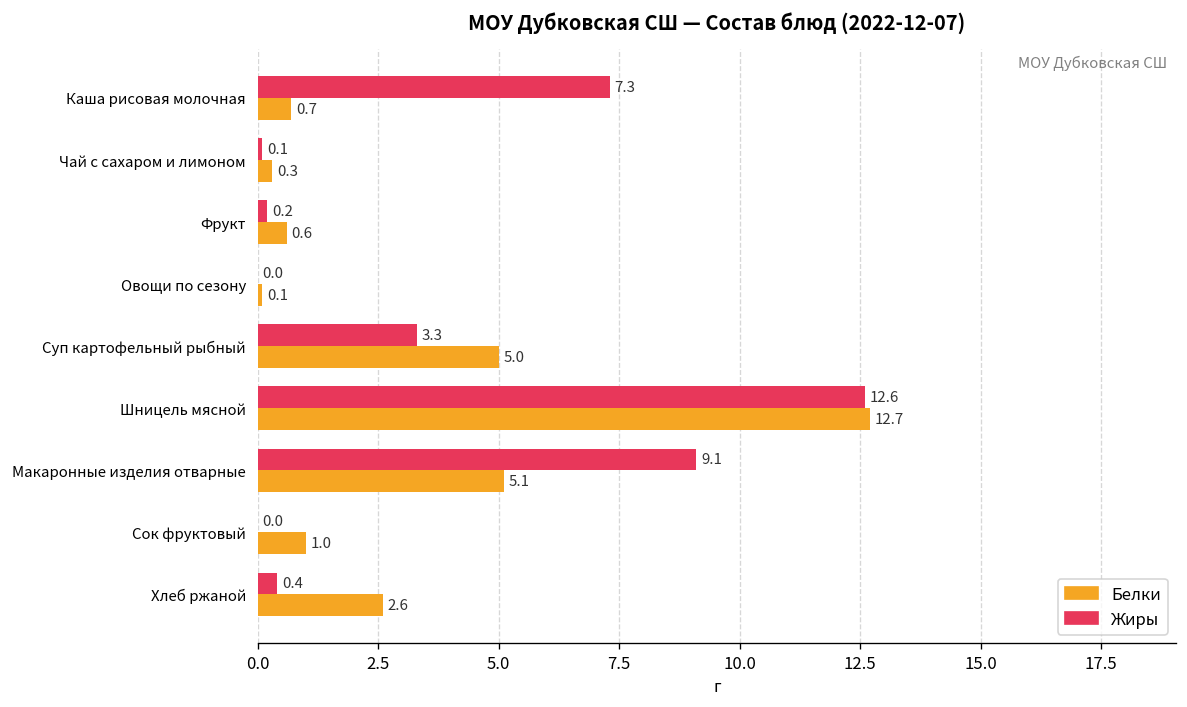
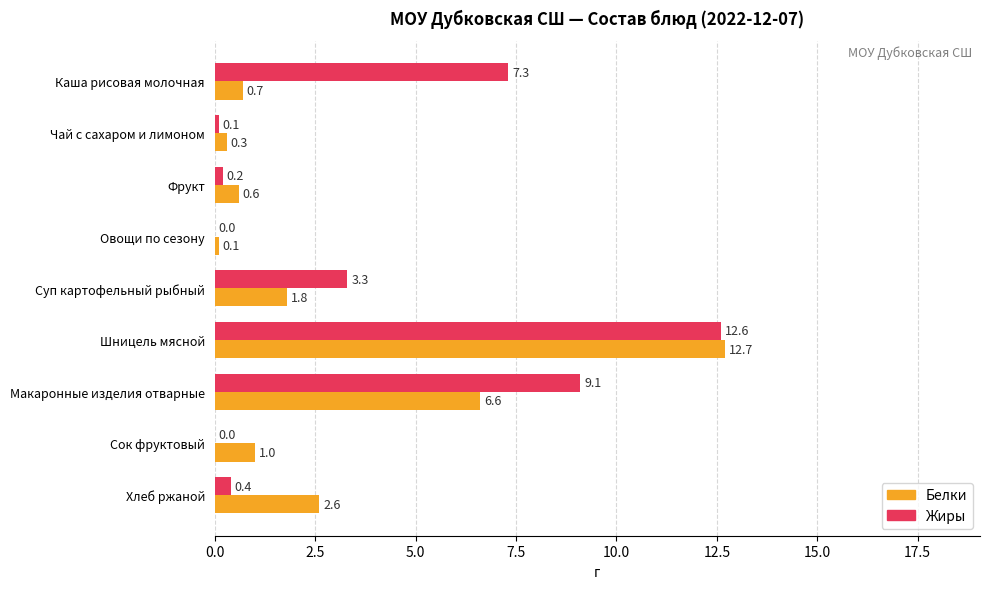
  {
    "Белки": {
      "Каша рисовая молочная": 0.7,
      "Чай с сахаром и лимоном": 0.3,
      "Фрукт": 0.6,
      "Овощи по сезону": 0.1,
-     "Суп картофельный рыбный": 5.0,
+     "Суп картофельный рыбный": 1.8,
      "Шницель мясной": 12.7,
-     "Макаронные изделия отварные": 5.1,
+     "Макаронные изделия отварные": 6.6,
      "Сок фруктовый": 1.0,
      "Хлеб ржаной": 2.6
    },
    "Жиры": {
      "Каша рисовая молочная": 7.3,
      "Чай с сахаром и лимоном": 0.1,
      "Фрукт": 0.2,
      "Овощи по сезону": 0.0,
      "Суп картофельный рыбный": 3.3,
      "Шницель мясной": 12.6,
      "Макаронные изделия отварные": 9.1,
      "Сок фруктовый": 0.0,
      "Хлеб ржаной": 0.4
    }
  }
